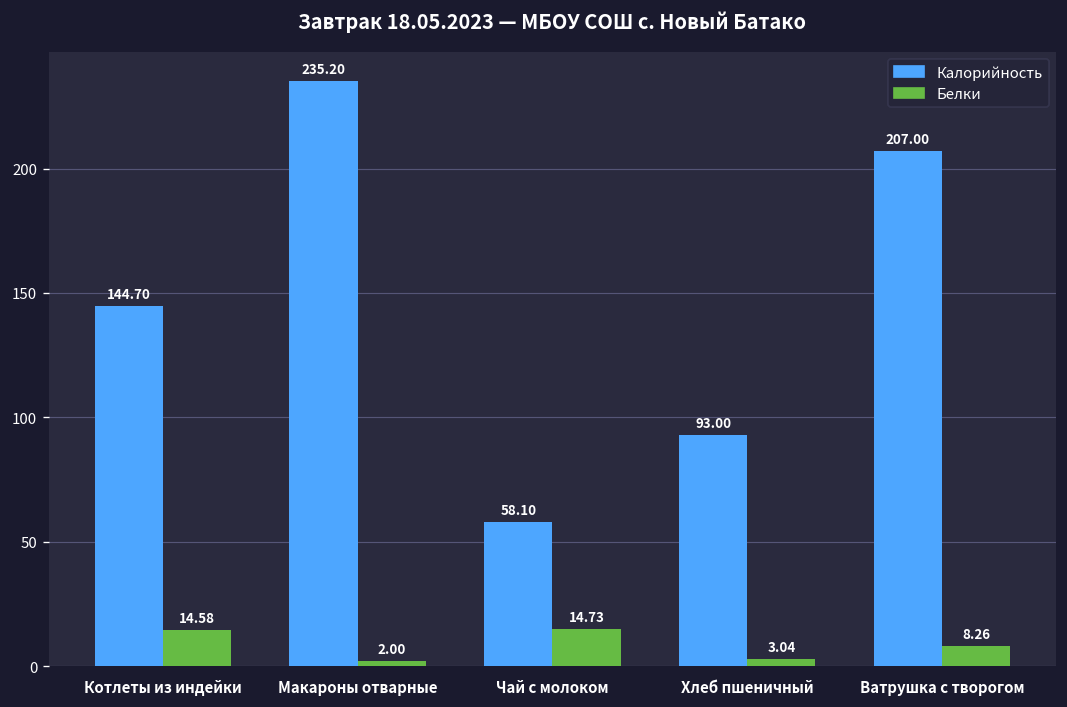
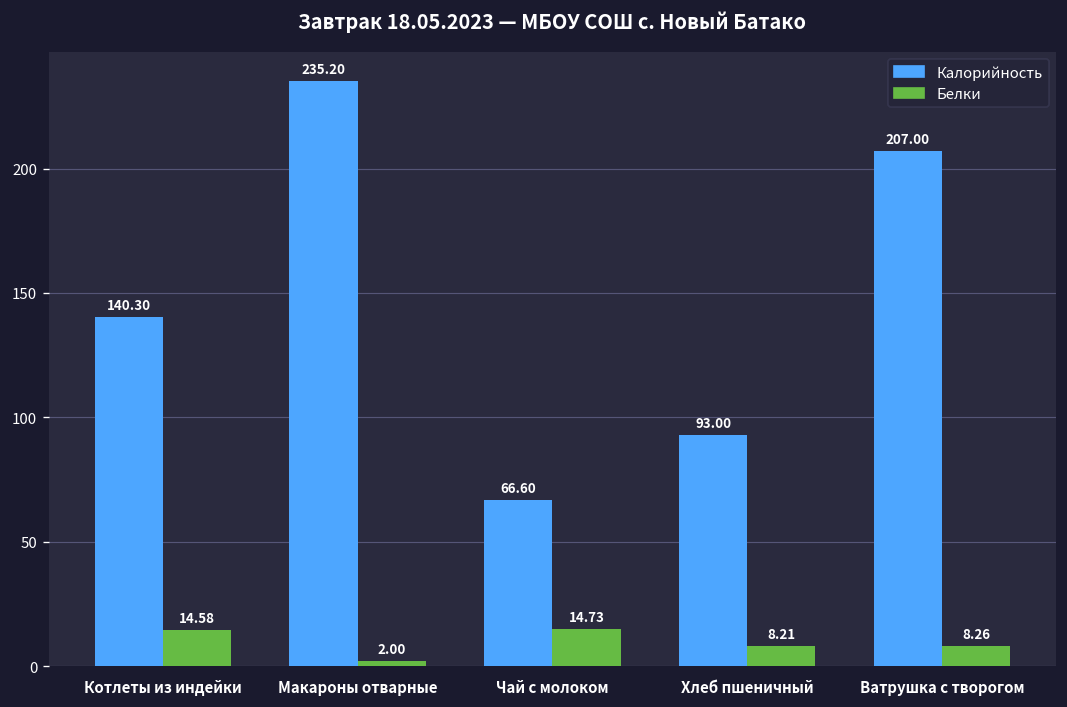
  {
    "Калорийность": {
-     "Котлеты из индейки": 144.70,
+     "Котлеты из индейки": 140.30,
      "Макароны отварные": 235.20,
-     "Чай с молоком": 58.10,
+     "Чай с молоком": 66.60,
      "Хлеб пшеничный": 93.00,
      "Ватрушка с творогом": 207.00
    },
    "Белки": {
      "Котлеты из индейки": 14.58,
      "Макароны отварные": 2.00,
      "Чай с молоком": 14.73,
-     "Хлеб пшеничный": 3.04,
+     "Хлеб пшеничный": 8.21,
      "Ватрушка с творогом": 8.26
    }
  }
